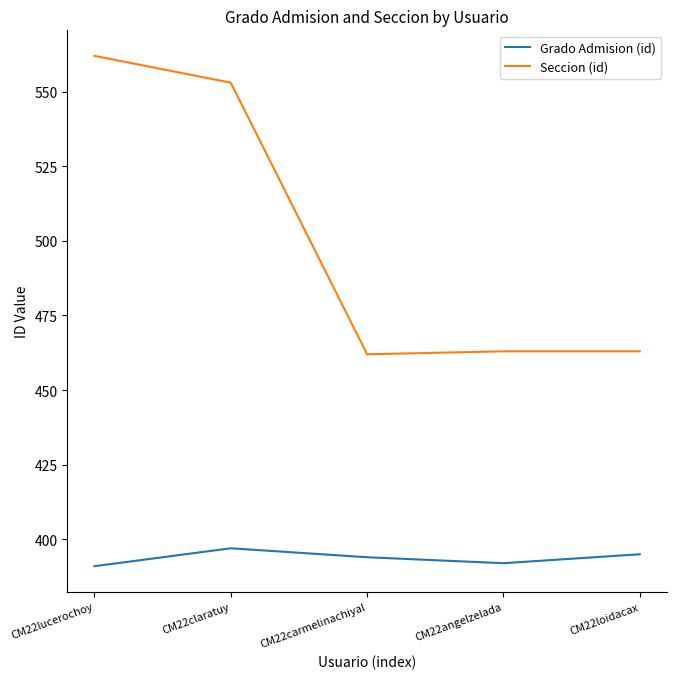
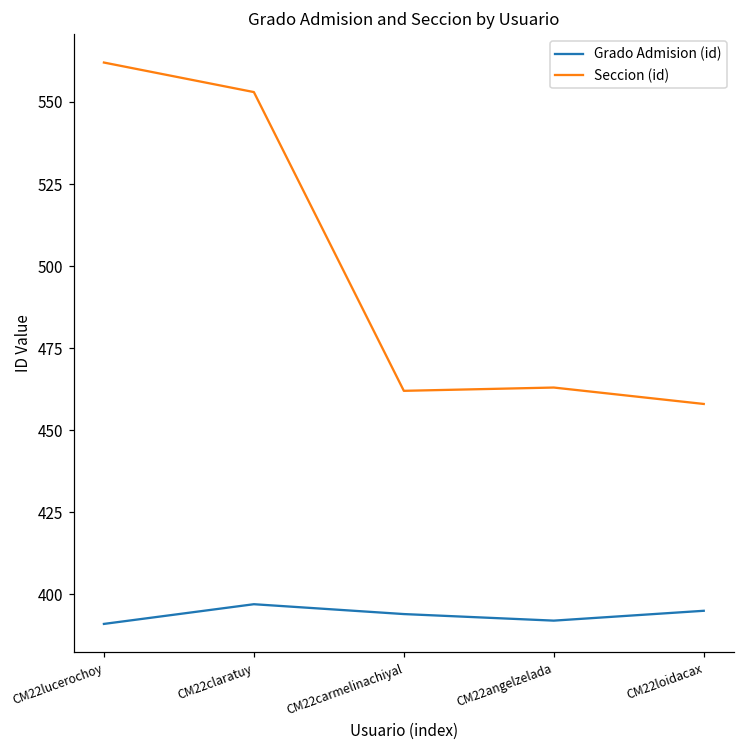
  {
    "Grado Admision (id)": {
      "CM22lucerochoy": 391,
      "CM22claratuy": 397,
      "CM22carmelinachiyal": 394,
      "CM22angelzelada": 392,
      "CM22loidacax": 395
    },
    "Seccion (id)": {
      "CM22lucerochoy": 562,
      "CM22claratuy": 553,
      "CM22carmelinachiyal": 462,
      "CM22angelzelada": 463,
-     "CM22loidacax": 463
+     "CM22loidacax": 458
    }
  }
